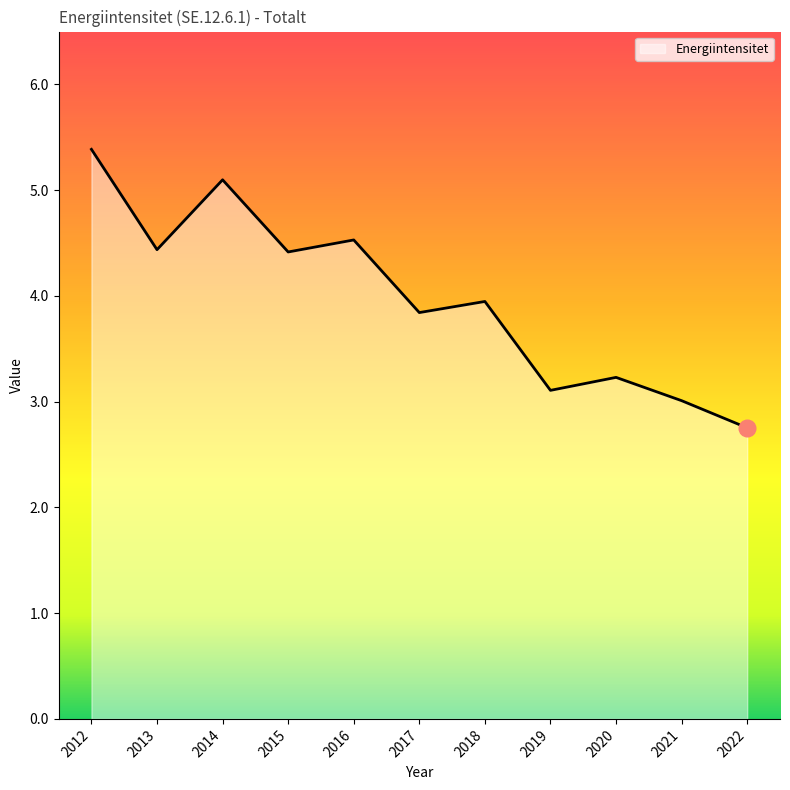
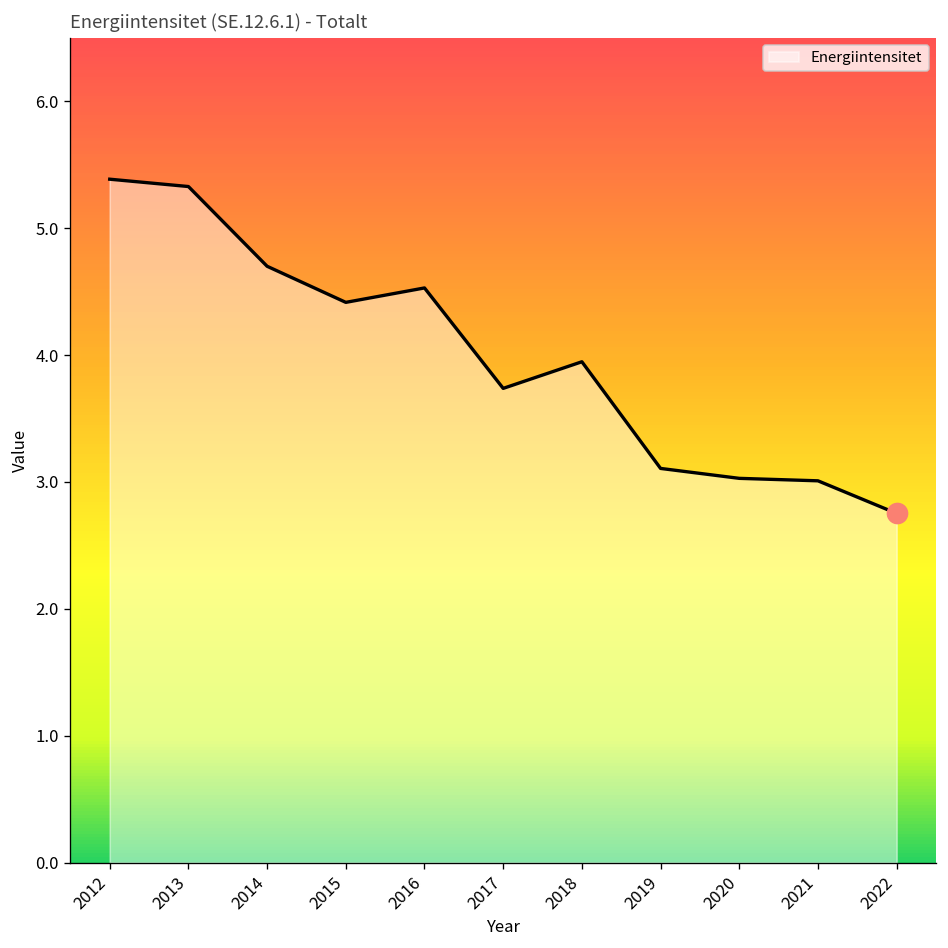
  {
    "Energiintensitet": {
      "2012": 5.39,
-     "2013": 4.44,
-     "2014": 5.10,
+     "2013": 5.33,
+     "2014": 4.70,
      "2015": 4.42,
      "2016": 4.53,
-     "2017": 3.84,
+     "2017": 3.74,
      "2018": 3.95,
      "2019": 3.11,
-     "2020": 3.23,
+     "2020": 3.03,
      "2021": 3.01
    }
  }
